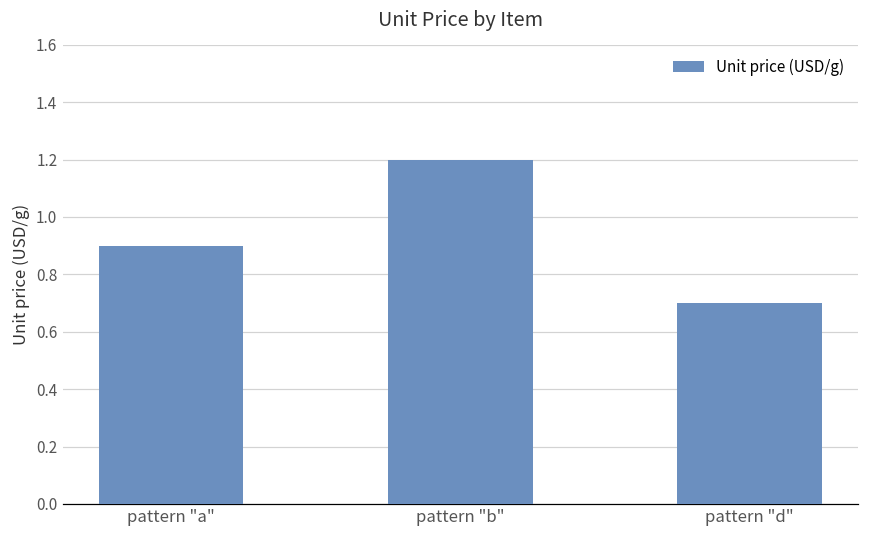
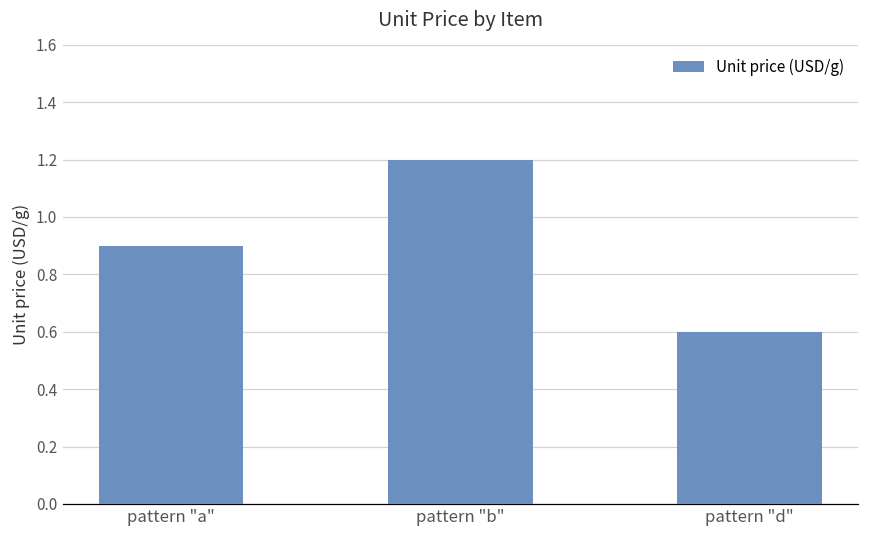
  {
    "pattern \"a\"": 0.9,
    "pattern \"b\"": 1.2,
-   "pattern \"d\"": 0.7
+   "pattern \"d\"": 0.6
  }
